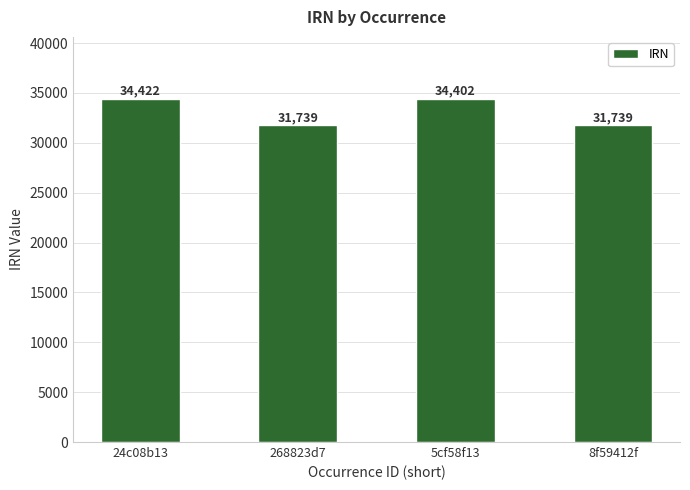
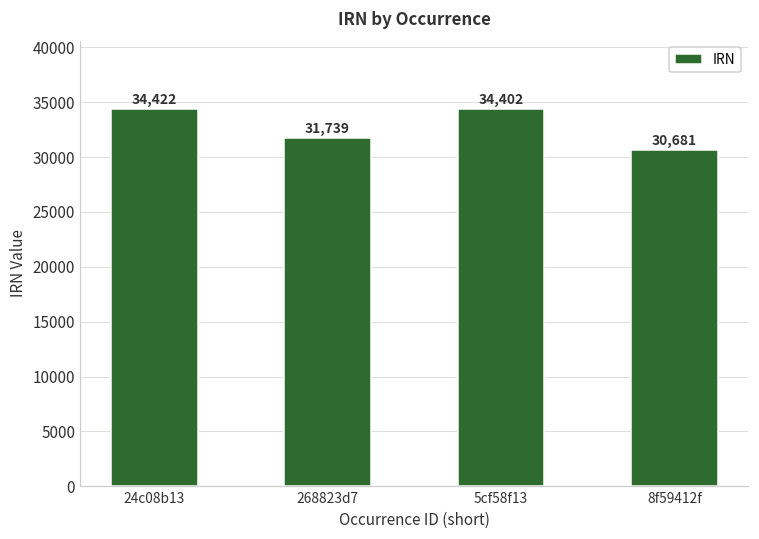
  {
    "24c08b13": "34,422",
    "268823d7": "31,739",
    "5cf58f13": "34,402",
-   "8f59412f": "31,739"
+   "8f59412f": "30,681"
  }
